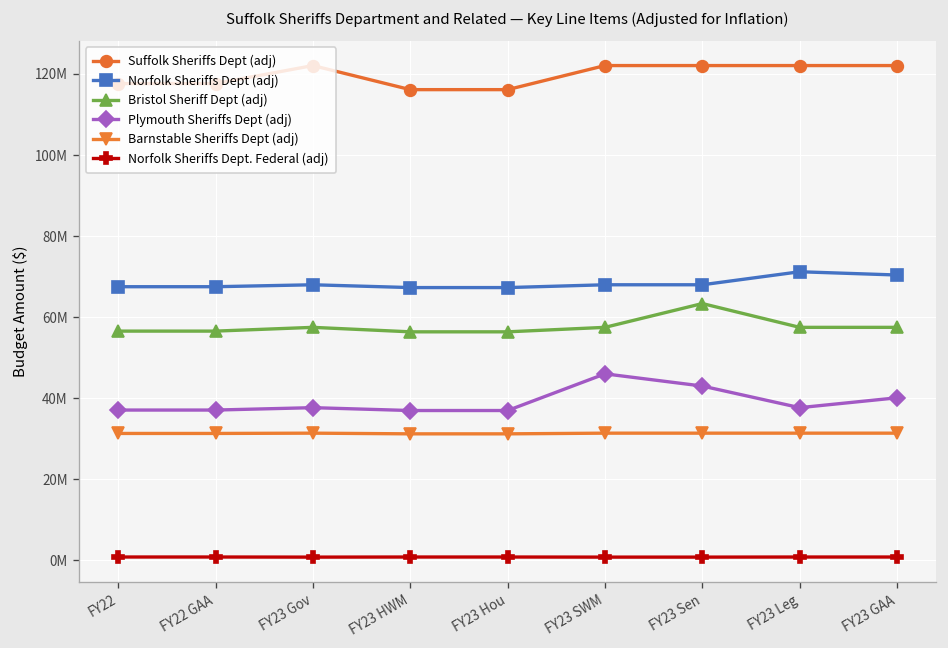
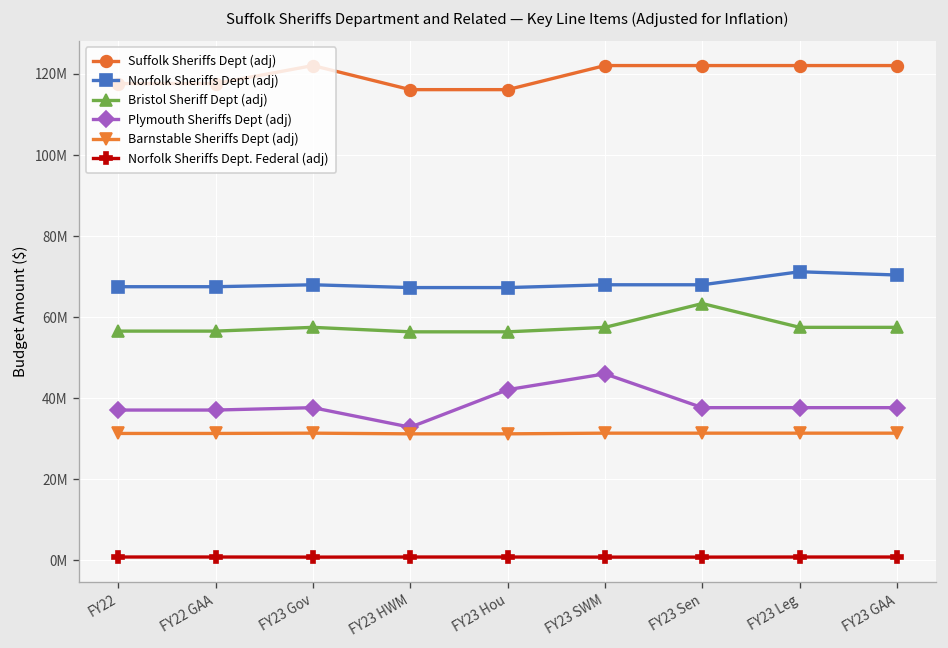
  {
    "Norfolk Sheriffs Dept (adj)": {
      "FY22": 68000000,
      "FY22 GAA": 68000000,
      "FY23 Gov": 68000000,
      "FY23 HWM": 67000000,
      "FY23 Hou": 67000000,
      "FY23 SWM": 68000000,
      "FY23 Sen": 68000000,
      "FY23 Leg": 71000000,
      "FY23 GAA": 70000000
    },
    "Bristol Sheriff Dept (adj)": {
      "FY22": 57000000,
      "FY22 GAA": 57000000,
      "FY23 Gov": 57000000,
      "FY23 HWM": 56000000,
      "FY23 Hou": 56000000,
      "FY23 SWM": 57000000,
      "FY23 Sen": 63000000,
      "FY23 Leg": 57000000,
      "FY23 GAA": 57000000
    },
    "Plymouth Sheriffs Dept (adj)": {
      "FY22": 37000000,
      "FY22 GAA": 37000000,
      "FY23 Gov": 38000000,
-     "FY23 HWM": 37000000,
-     "FY23 Hou": 37000000,
+     "FY23 HWM": 33000000,
+     "FY23 Hou": 42000000,
      "FY23 SWM": 46000000,
-     "FY23 Sen": 43000000,
+     "FY23 Sen": 38000000,
      "FY23 Leg": 38000000,
-     "FY23 GAA": 40000000
+     "FY23 GAA": 38000000
    },
    "Norfolk Sheriffs Dept. Federal (adj)": {
      "FY22": 1000000,
      "FY22 GAA": 1000000,
      "FY23 Gov": 1000000,
      "FY23 HWM": 1000000,
      "FY23 Hou": 1000000,
      "FY23 SWM": 1000000,
      "FY23 Sen": 1000000,
      "FY23 Leg": 1000000,
      "FY23 GAA": 1000000
    }
  }
